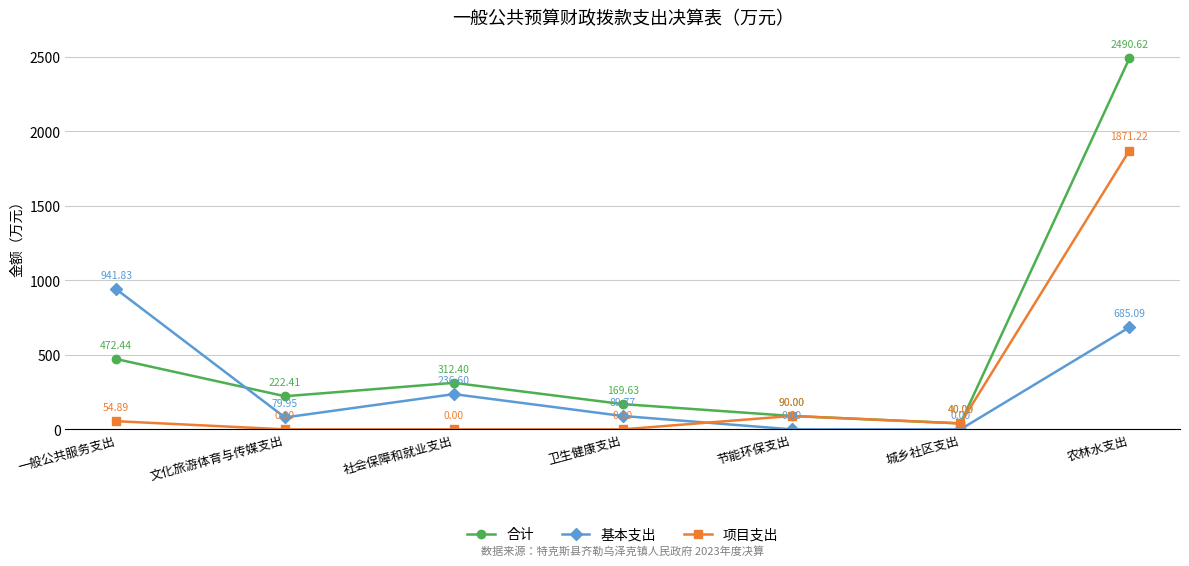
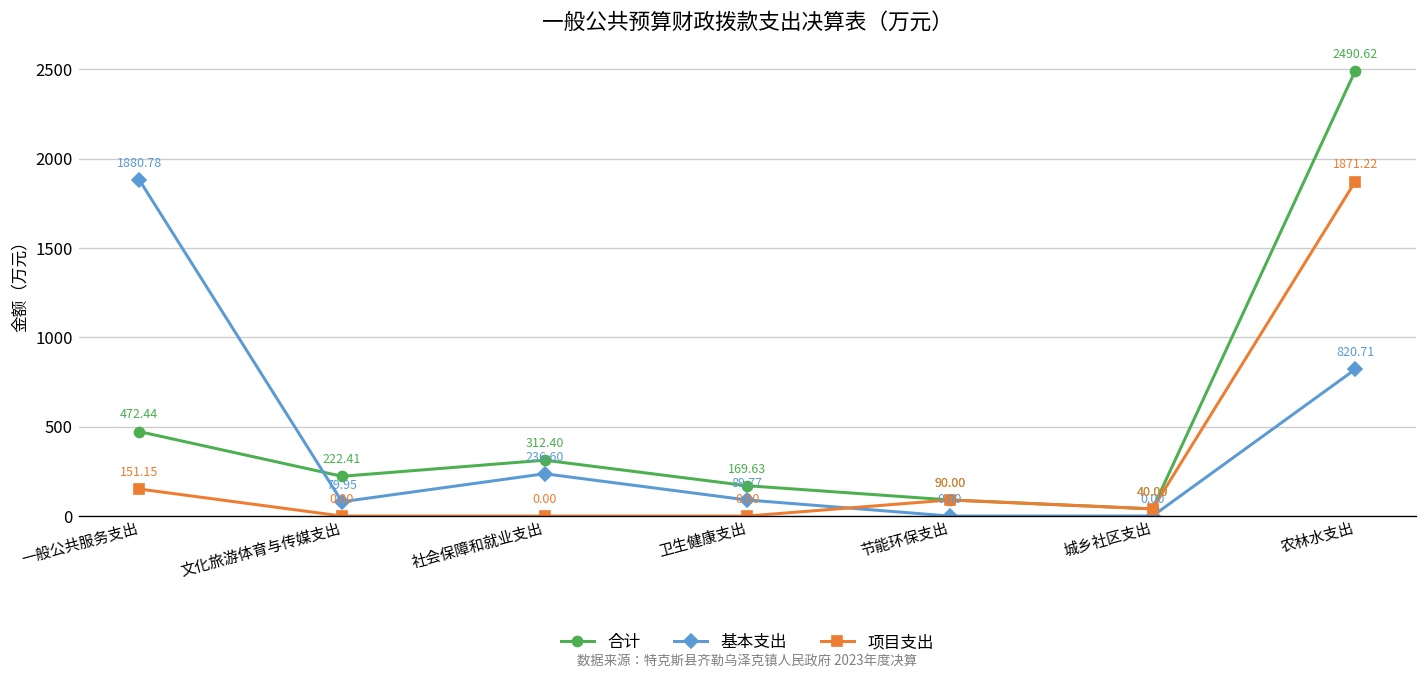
  {
    "合计": {
      "一般公共服务支出": 472.44,
      "文化旅游体育与传媒支出": 222.41,
      "社会保障和就业支出": 312.40,
      "卫生健康支出": 169.63,
      "农林水支出": 2490.62
    },
    "基本支出": {
-     "一般公共服务支出": 941.83,
+     "一般公共服务支出": 1880.78,
      "文化旅游体育与传媒支出": 79.95,
-     "农林水支出": 685.09
+     "农林水支出": 820.71
    },
    "项目支出": {
-     "一般公共服务支出": 54.89,
+     "一般公共服务支出": 151.15,
      "社会保障和就业支出": 0.00,
      "农林水支出": 1871.22
    }
  }
